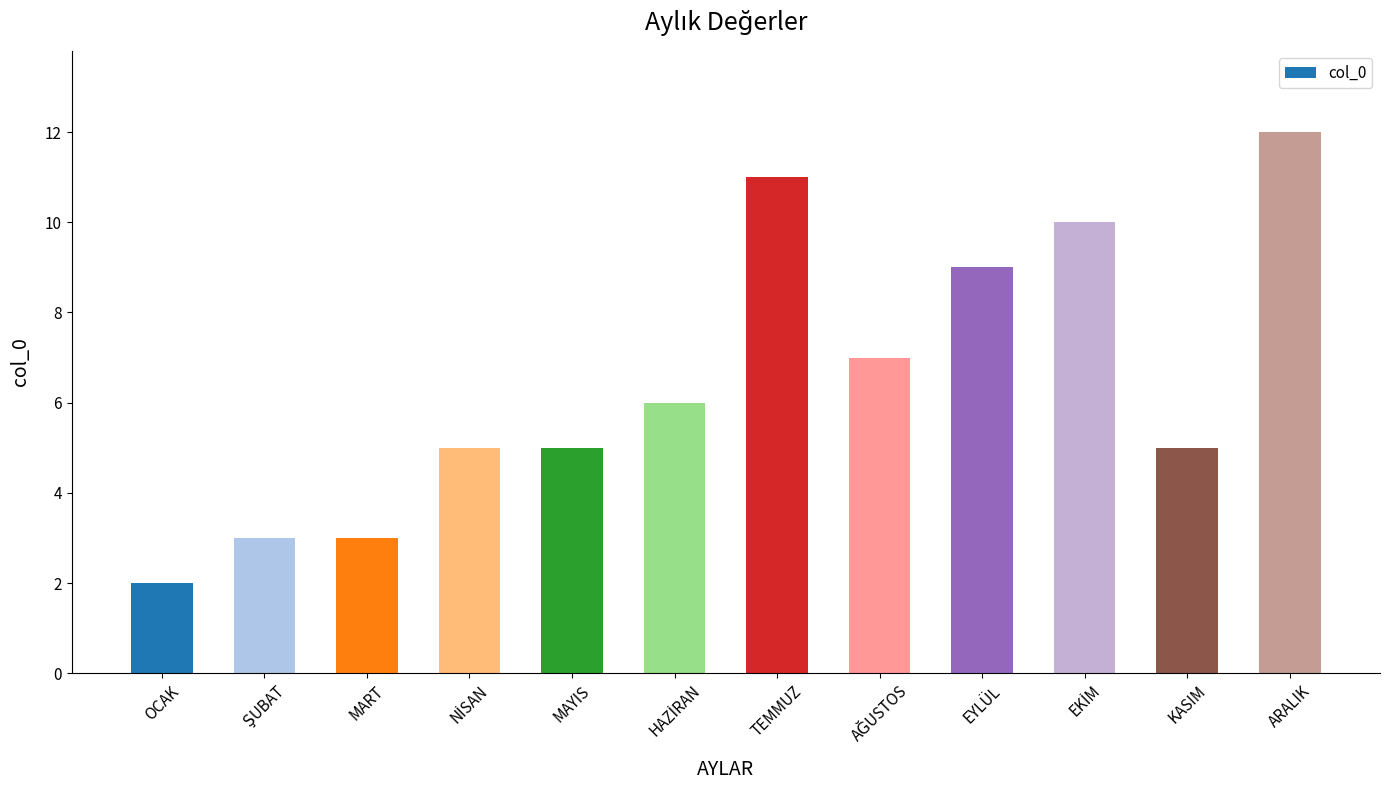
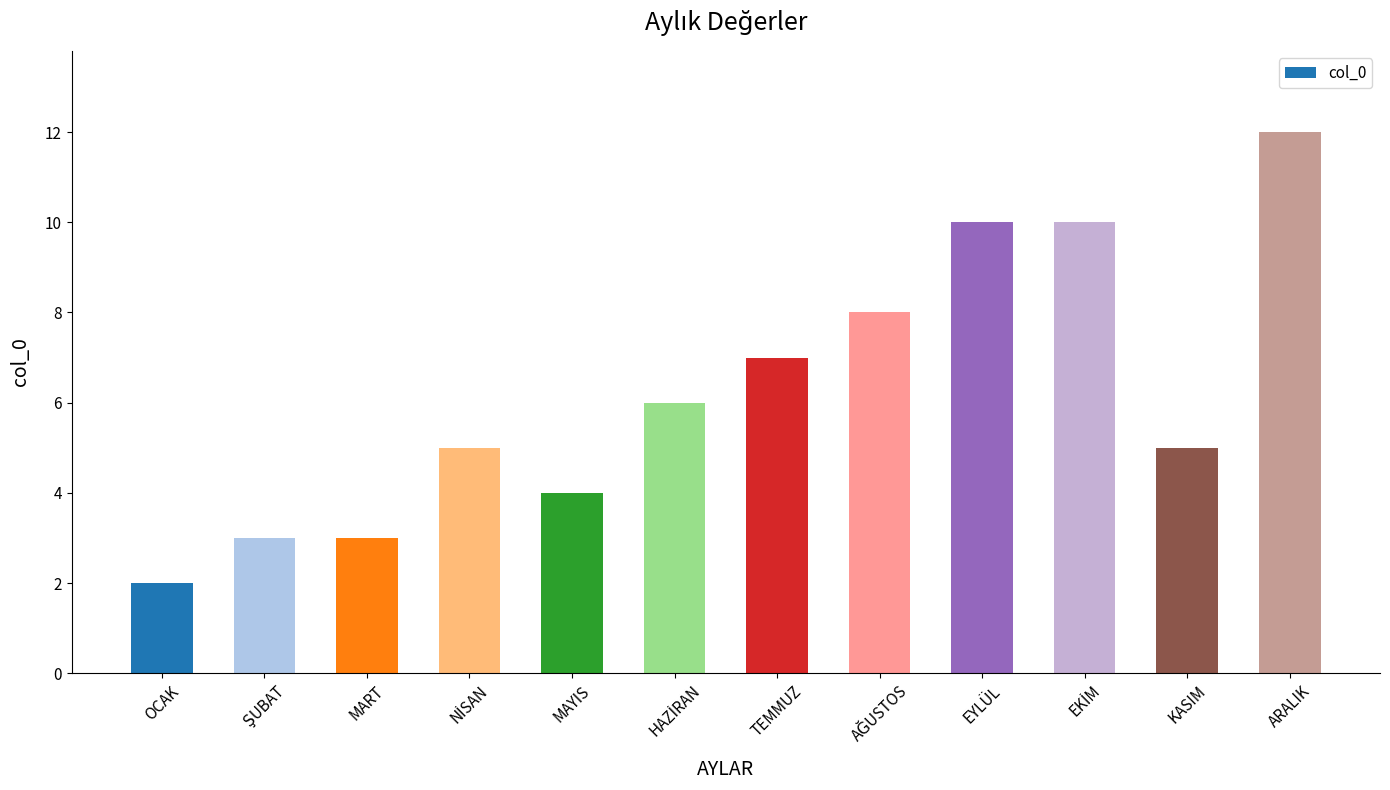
  {
    "OCAK": 2,
    "ŞUBAT": 3,
    "MART": 3,
    "NİSAN": 5,
-   "MAYIS": 5,
+   "MAYIS": 4,
    "HAZİRAN": 6,
-   "TEMMUZ": 11,
-   "AĞUSTOS": 7,
-   "EYLÜL": 9,
+   "TEMMUZ": 7,
+   "AĞUSTOS": 8,
+   "EYLÜL": 10,
    "EKİM": 10,
    "KASIM": 5,
    "ARALIK": 12
  }
